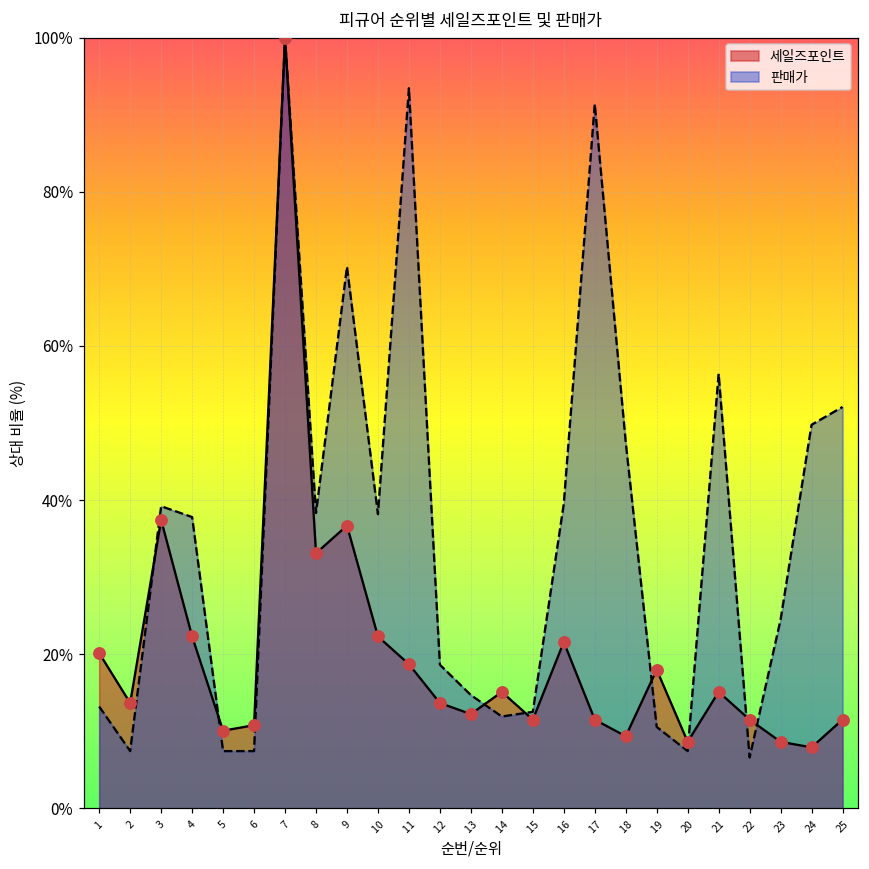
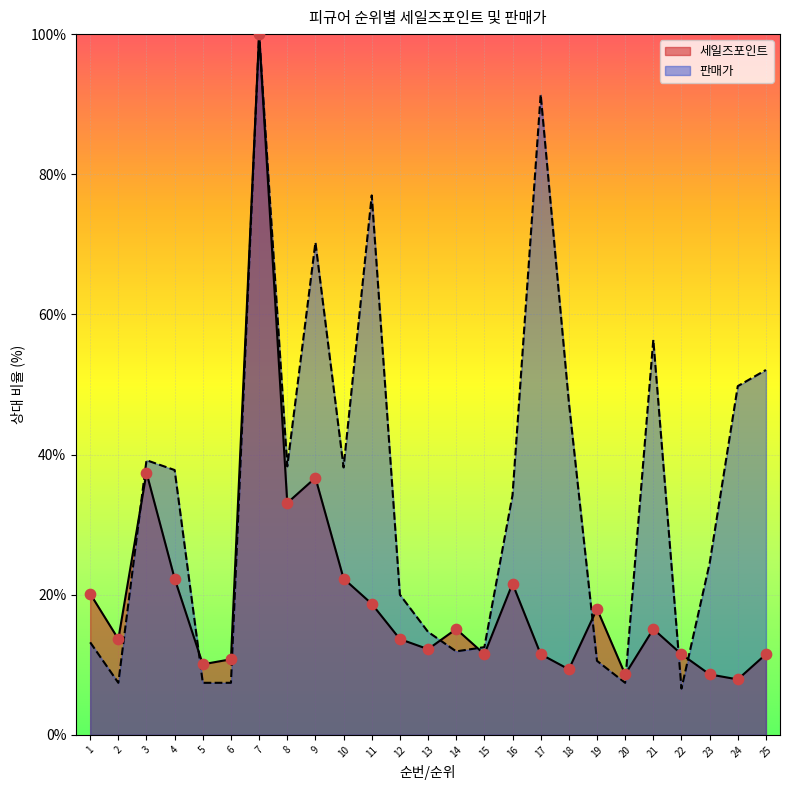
  {
    "판매가": {
      "1": "13%",
      "2": "7%",
      "3": "39%",
      "4": "38%",
      "5": "7%",
      "6": "7%",
      "8": "38%",
      "9": "70%",
      "10": "38%",
-     "11": "93%",
-     "12": "19%",
+     "11": "77%",
+     "12": "20%",
      "13": "15%",
      "14": "12%",
      "15": "13%",
-     "16": "40%",
+     "16": "34%",
      "17": "91%",
      "18": "48%",
      "19": "11%",
      "20": "7%",
      "21": "56%",
      "22": "7%",
      "23": "24%",
      "24": "50%",
      "25": "52%"
    }
  }
